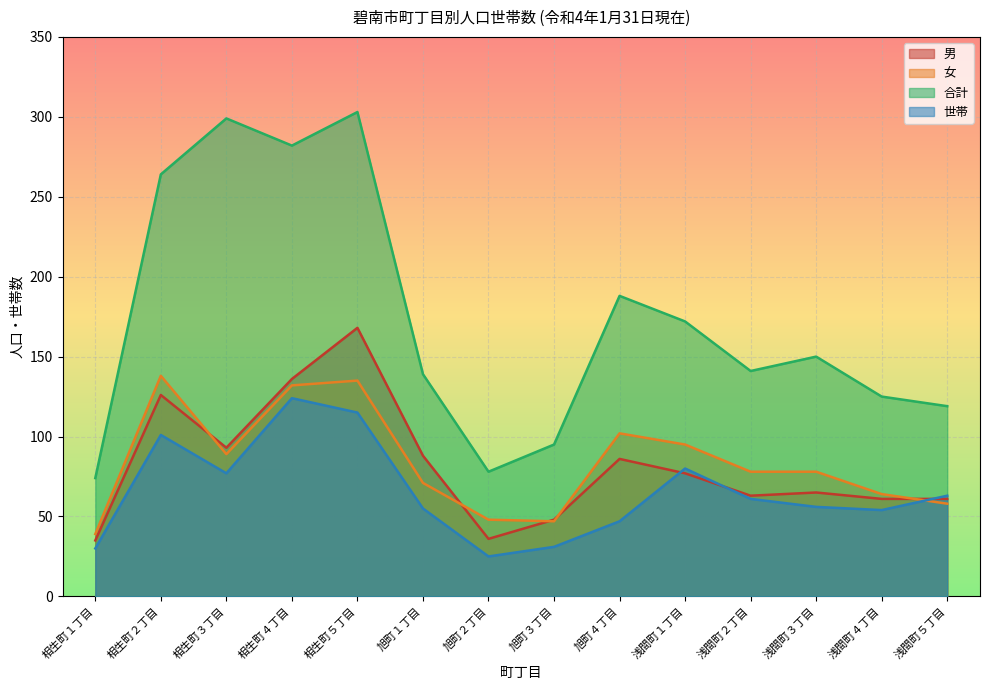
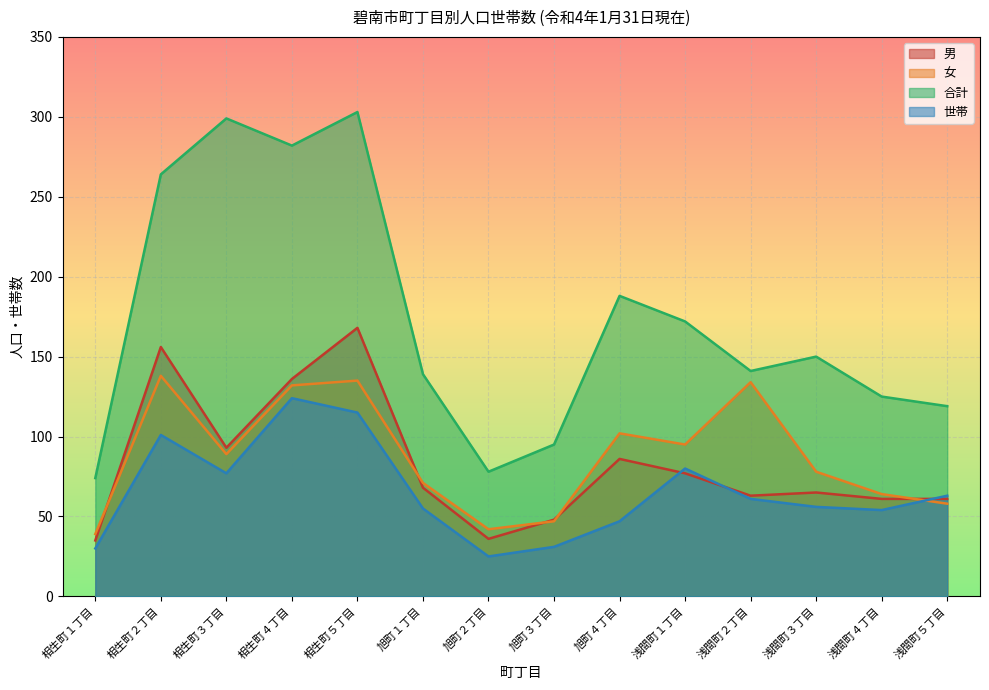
  {
    "男": {
      "相生町１丁目": 35,
-     "相生町２丁目": 126,
+     "相生町２丁目": 156,
      "相生町３丁目": 93,
      "相生町４丁目": 136,
      "相生町５丁目": 168,
-     "旭町１丁目": 88,
+     "旭町１丁目": 68,
      "旭町２丁目": 36,
      "旭町４丁目": 86,
      "浅間町１丁目": 77,
      "浅間町２丁目": 63,
      "浅間町３丁目": 65,
      "浅間町４丁目": 61,
      "浅間町５丁目": 61
    },
    "女": {
      "相生町１丁目": 39,
      "相生町２丁目": 138,
      "相生町３丁目": 89,
      "相生町４丁目": 132,
      "相生町５丁目": 135,
      "旭町１丁目": 71,
-     "旭町２丁目": 48,
+     "旭町２丁目": 42,
      "旭町４丁目": 102,
      "浅間町１丁目": 95,
-     "浅間町２丁目": 78,
+     "浅間町２丁目": 134,
      "浅間町３丁目": 78,
      "浅間町４丁目": 64,
      "浅間町５丁目": 58
    },
    "合計": {
      "相生町１丁目": 74,
      "相生町２丁目": 264,
      "相生町３丁目": 299,
      "相生町４丁目": 282,
      "相生町５丁目": 303,
      "旭町１丁目": 139,
      "旭町２丁目": 78,
      "旭町３丁目": 95,
      "旭町４丁目": 188,
      "浅間町１丁目": 172,
      "浅間町２丁目": 141,
      "浅間町３丁目": 150,
      "浅間町４丁目": 125,
      "浅間町５丁目": 119
    },
    "世帯": {
      "相生町１丁目": 30,
      "相生町２丁目": 101,
      "相生町３丁目": 77,
      "相生町４丁目": 124,
      "相生町５丁目": 115,
      "旭町１丁目": 55,
      "旭町２丁目": 25,
      "旭町３丁目": 31,
      "旭町４丁目": 47,
      "浅間町１丁目": 80,
      "浅間町２丁目": 61,
      "浅間町３丁目": 56,
      "浅間町４丁目": 54,
      "浅間町５丁目": 63
    }
  }
